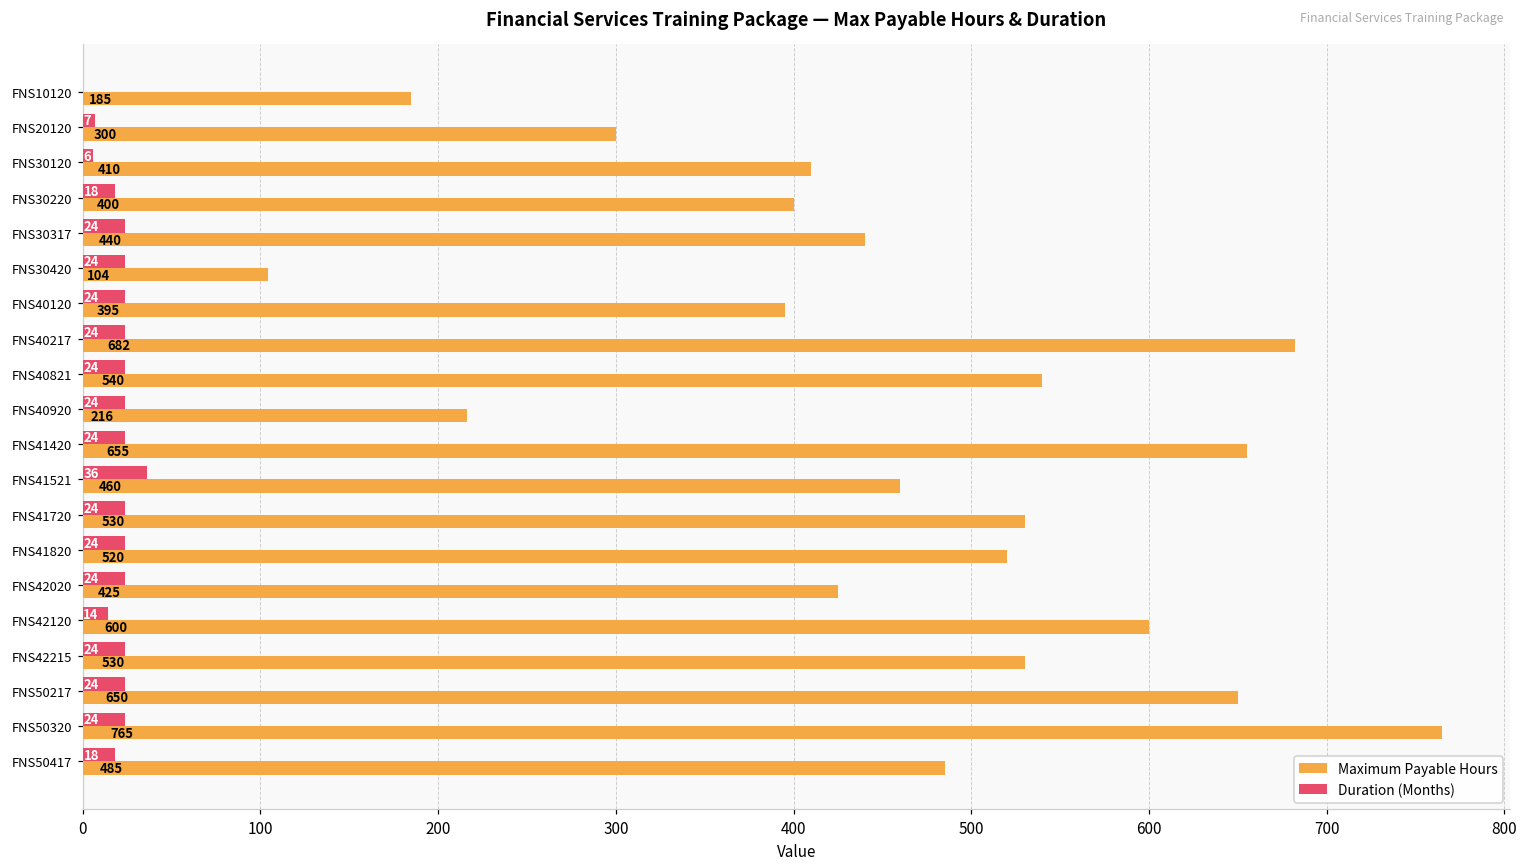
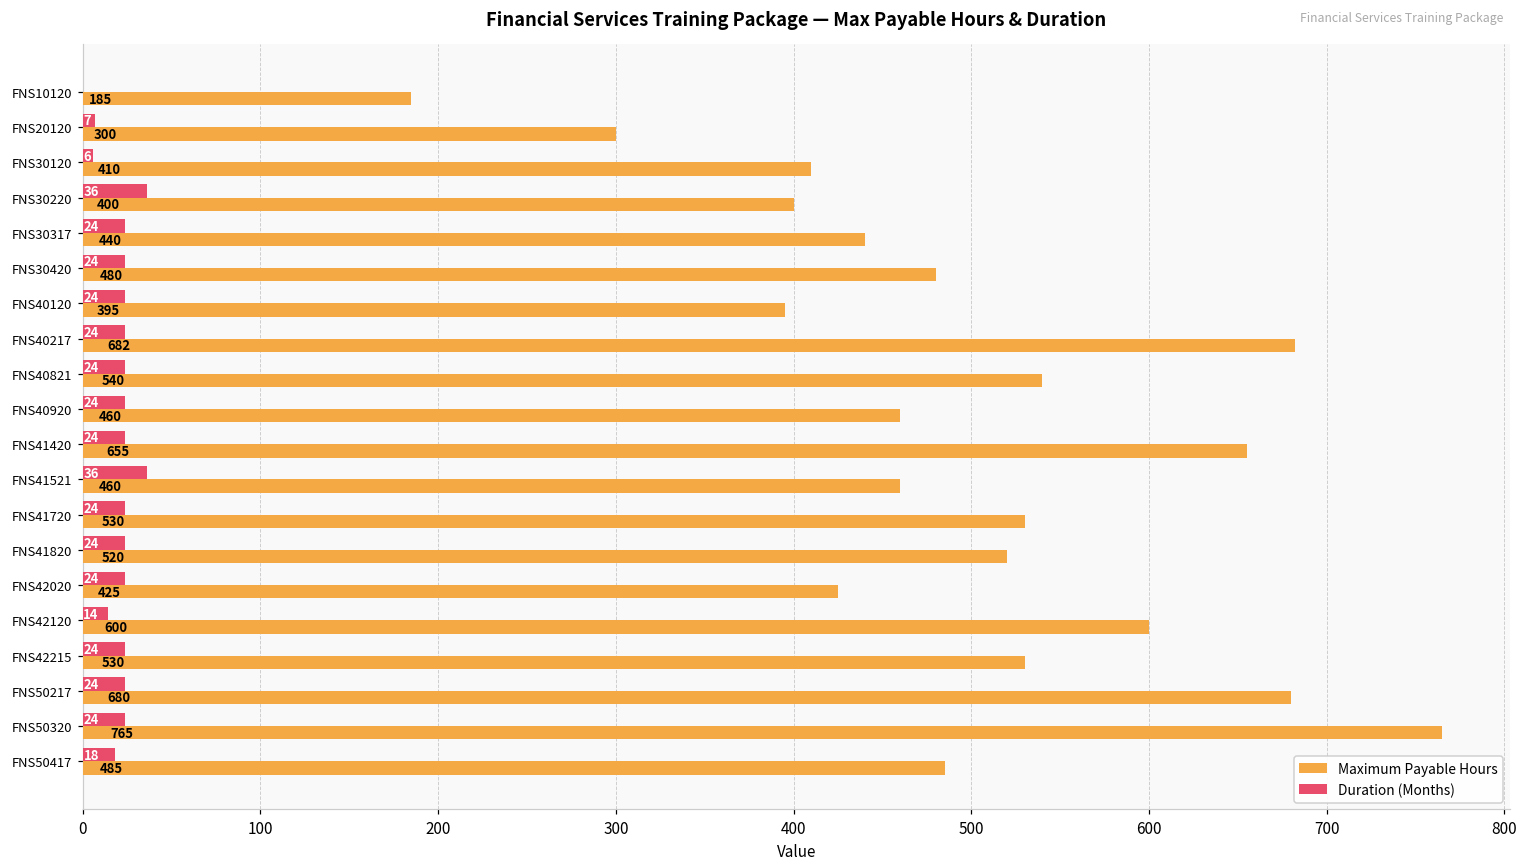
  {
    "Maximum Payable Hours": {
      "FNS10120": 185,
      "FNS20120": 300,
      "FNS30120": 410,
      "FNS30220": 400,
      "FNS30317": 440,
-     "FNS30420": 104,
+     "FNS30420": 480,
      "FNS40120": 395,
      "FNS40217": 682,
      "FNS40821": 540,
-     "FNS40920": 216,
+     "FNS40920": 460,
      "FNS41420": 655,
      "FNS41521": 460,
      "FNS41720": 530,
      "FNS41820": 520,
      "FNS42020": 425,
      "FNS42120": 600,
      "FNS42215": 530,
-     "FNS50217": 650,
+     "FNS50217": 680,
      "FNS50320": 765,
      "FNS50417": 485
    },
    "Duration (Months)": {
      "FNS20120": 7,
      "FNS30120": 6,
-     "FNS30220": 18,
+     "FNS30220": 36,
      "FNS30317": 24,
      "FNS30420": 24,
      "FNS40120": 24,
      "FNS40217": 24,
      "FNS40821": 24,
      "FNS40920": 24,
      "FNS41420": 24,
      "FNS41521": 36,
      "FNS41720": 24,
      "FNS41820": 24,
      "FNS42020": 24,
      "FNS42120": 14,
      "FNS42215": 24,
      "FNS50217": 24,
      "FNS50320": 24,
      "FNS50417": 18
    }
  }
